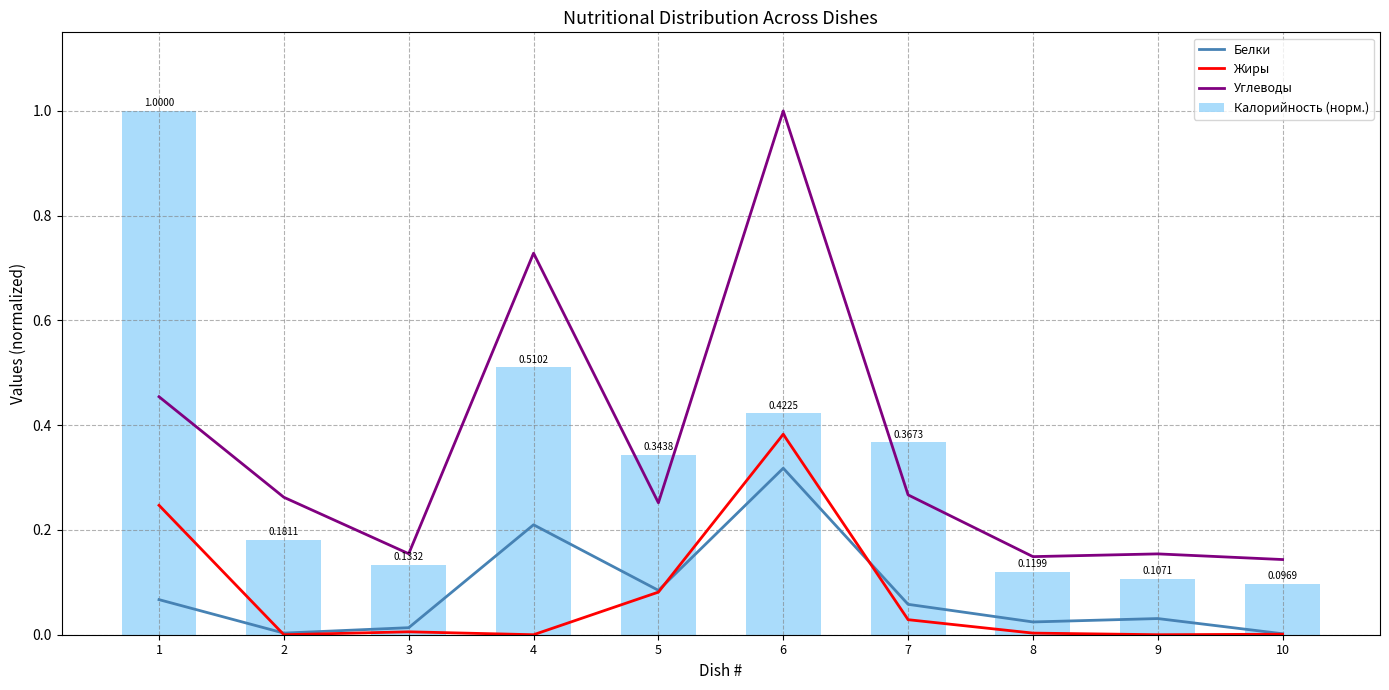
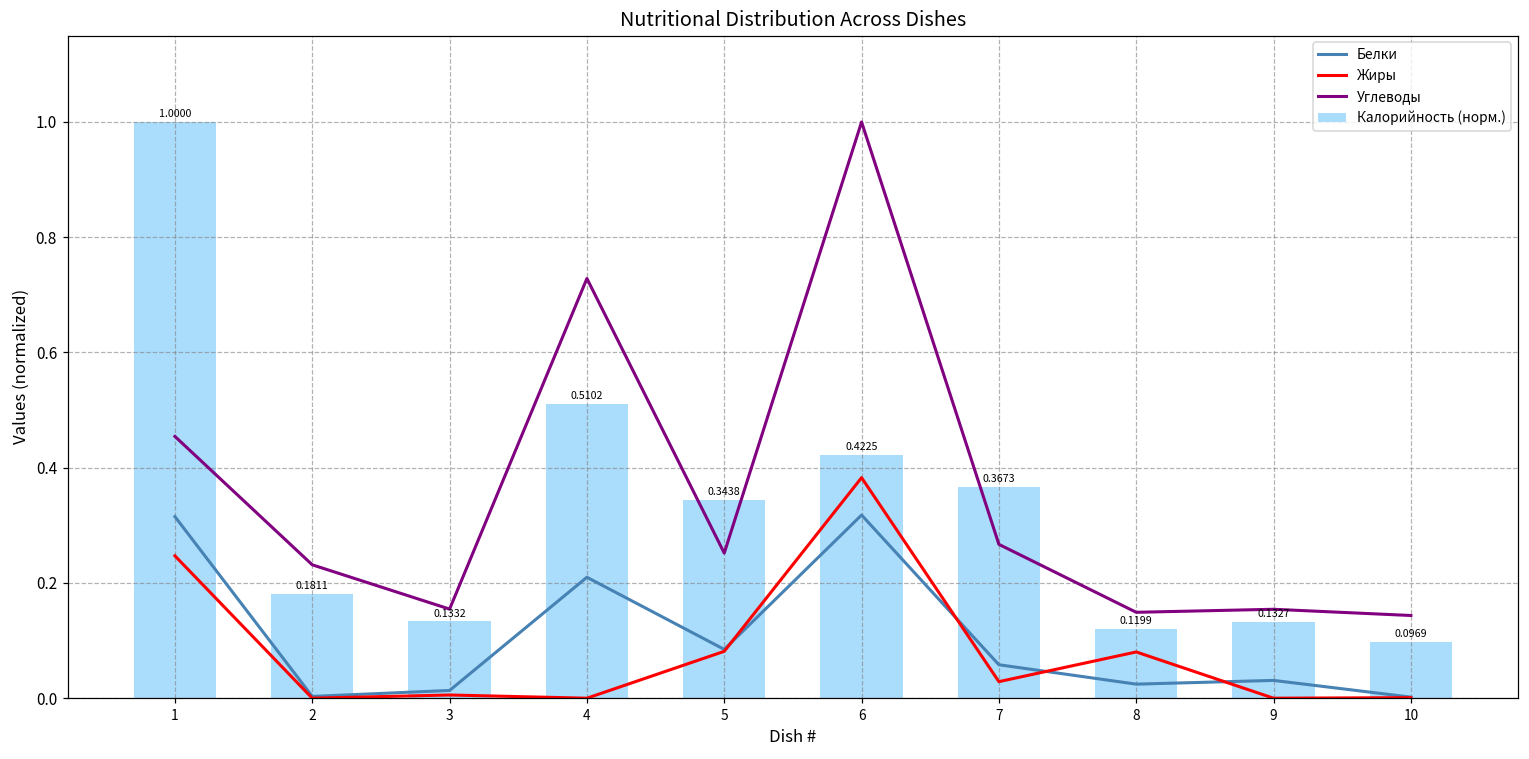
  {
    "Белки": {
-     "1": 0.07,
+     "1": 0.32,
      "3": 0.01,
      "4": 0.21,
      "6": 0.32,
      "7": 0.06,
      "8": 0.02,
      "9": 0.03
    },
    "Калорийность (норм.)": {
      "1": 1.0000,
      "2": 0.1811,
      "4": 0.5102,
      "5": 0.3438,
      "6": 0.4225,
      "7": 0.3673,
      "8": 0.1199,
-     "9": 0.1071,
+     "9": 0.1327,
      "10": 0.0969
    },
    "Жиры": {
      "1": 0.25,
      "3": 0.01,
      "4": 0.00,
      "6": 0.38,
      "7": 0.03,
-     "8": 0.00,
+     "8": 0.08,
      "9": 0.00
    },
    "Углеводы": {
      "1": 0.45,
-     "2": 0.26,
+     "2": 0.23,
      "4": 0.73,
      "5": 0.25,
      "6": 1.00,
      "7": 0.27,
      "10": 0.14
    }
  }
